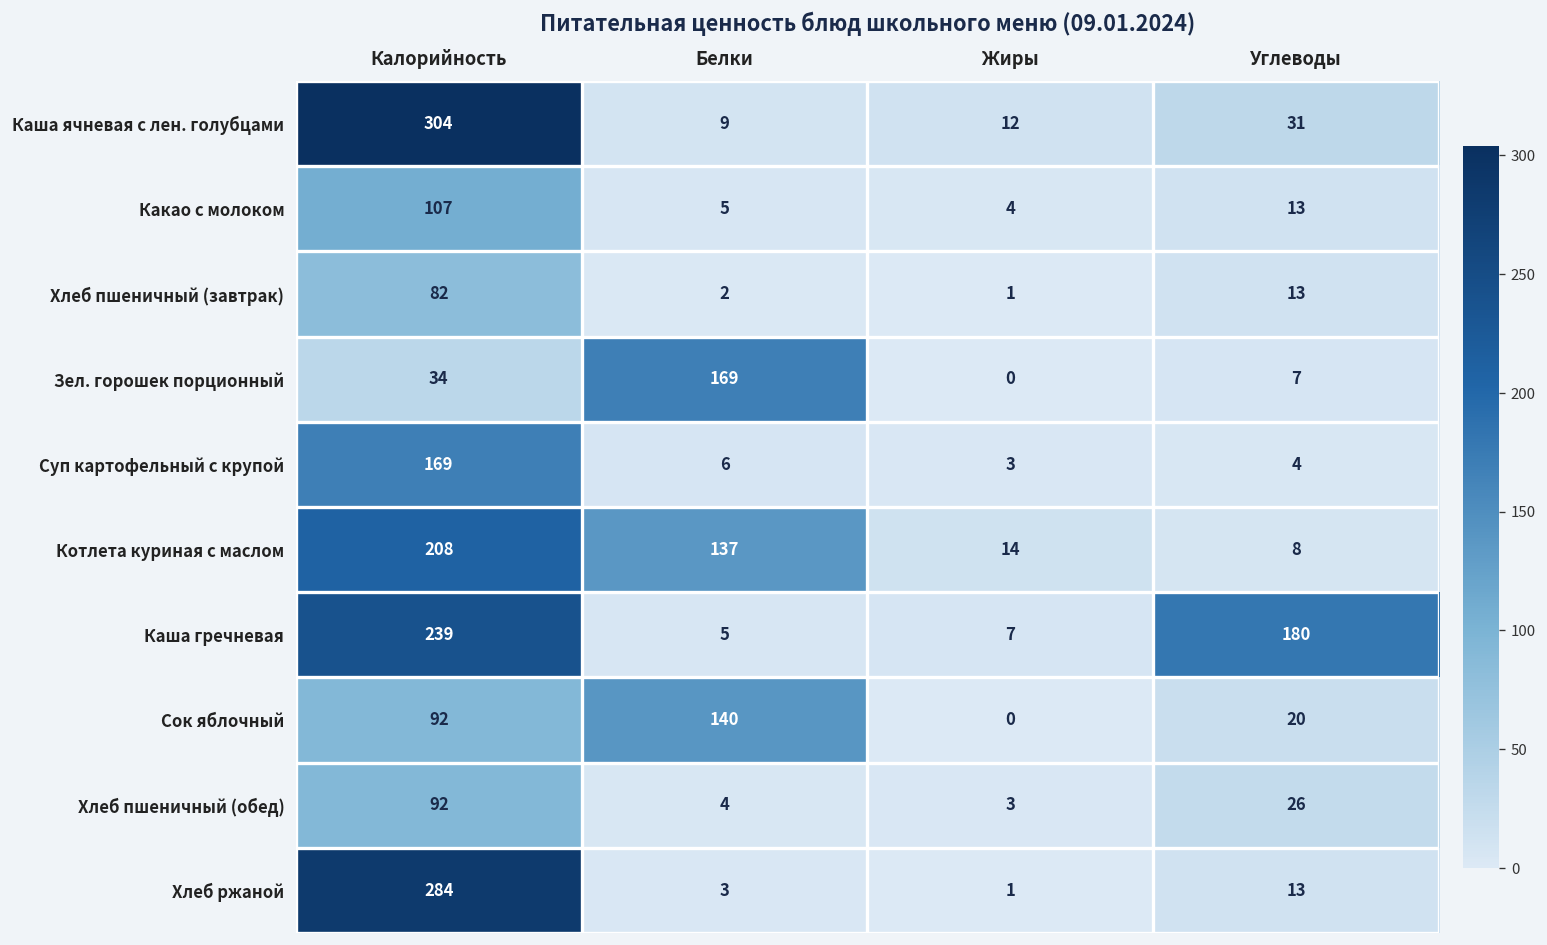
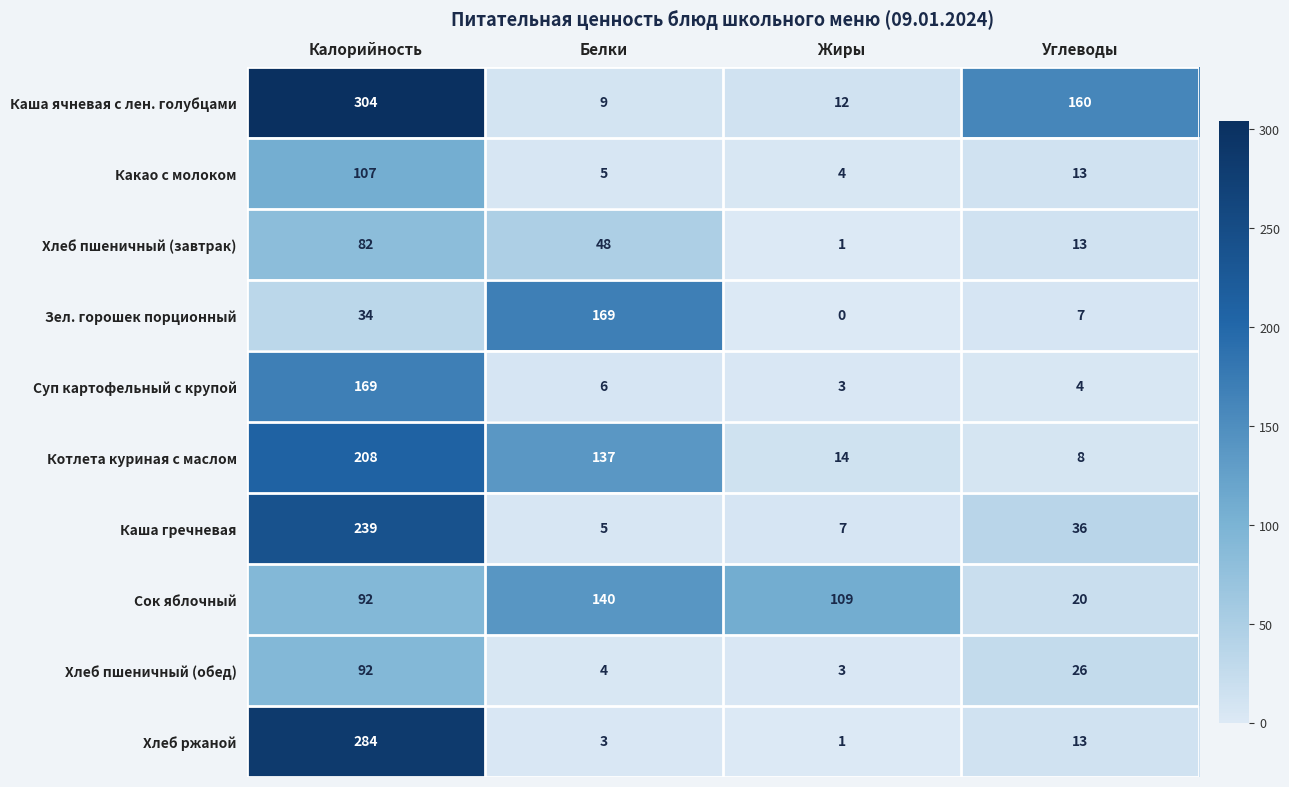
  {
    "Каша ячневая с лен. голубцами": {
      "Калорийность": 304,
      "Белки": 9,
      "Жиры": 12,
-     "Углеводы": 31
+     "Углеводы": 160
    },
    "Какао с молоком": {
      "Калорийность": 107,
      "Белки": 5,
      "Жиры": 4,
      "Углеводы": 13
    },
    "Хлеб пшеничный (завтрак)": {
      "Калорийность": 82,
-     "Белки": 2,
+     "Белки": 48,
      "Жиры": 1,
      "Углеводы": 13
    },
    "Зел. горошек порционный": {
      "Калорийность": 34,
      "Белки": 169,
      "Жиры": 0,
      "Углеводы": 7
    },
    "Суп картофельный с крупой": {
      "Калорийность": 169,
      "Белки": 6,
      "Жиры": 3,
      "Углеводы": 4
    },
    "Котлета куриная с маслом": {
      "Калорийность": 208,
      "Белки": 137,
      "Жиры": 14,
      "Углеводы": 8
    },
    "Каша гречневая": {
      "Калорийность": 239,
      "Белки": 5,
      "Жиры": 7,
-     "Углеводы": 180
+     "Углеводы": 36
    },
    "Сок яблочный": {
      "Калорийность": 92,
      "Белки": 140,
-     "Жиры": 0,
+     "Жиры": 109,
      "Углеводы": 20
    },
    "Хлеб пшеничный (обед)": {
      "Калорийность": 92,
      "Белки": 4,
      "Жиры": 3,
      "Углеводы": 26
    },
    "Хлеб ржаной": {
      "Калорийность": 284,
      "Белки": 3,
      "Жиры": 1,
      "Углеводы": 13
    }
  }
